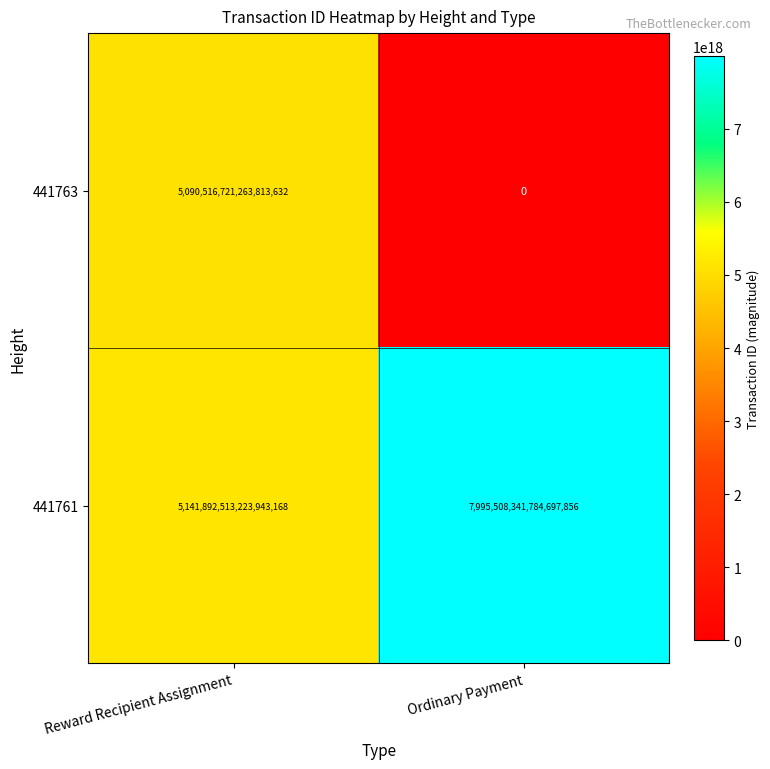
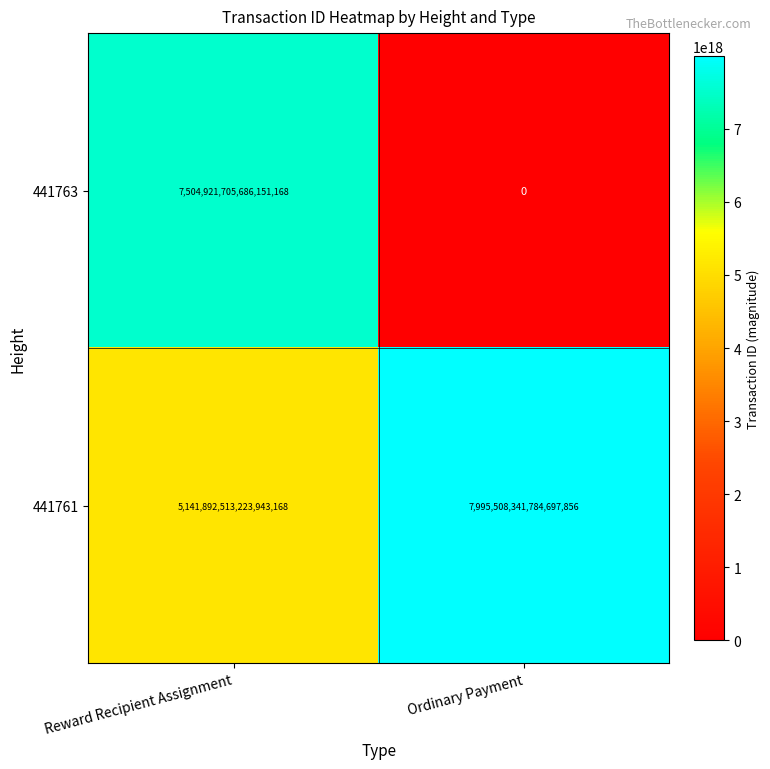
  {
    "441763": {
-     "Reward Recipient Assignment": "5,090,516,721,263,813,632",
+     "Reward Recipient Assignment": "7,504,921,705,686,151,168",
      "Ordinary Payment": "0"
    },
    "441761": {
      "Reward Recipient Assignment": "5,141,892,513,223,943,168",
      "Ordinary Payment": "7,995,508,341,784,697,856"
    }
  }
